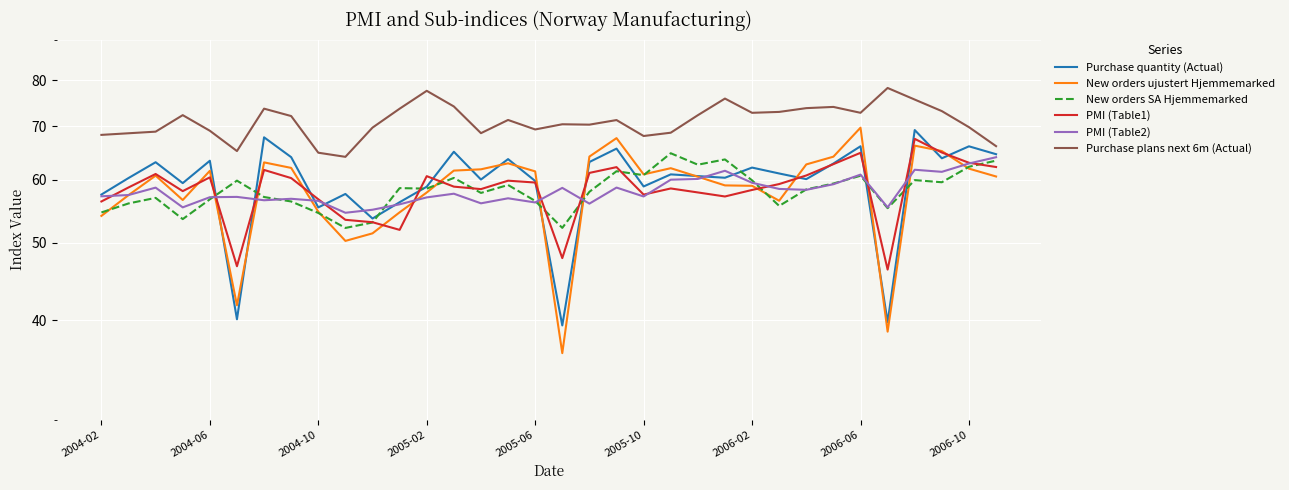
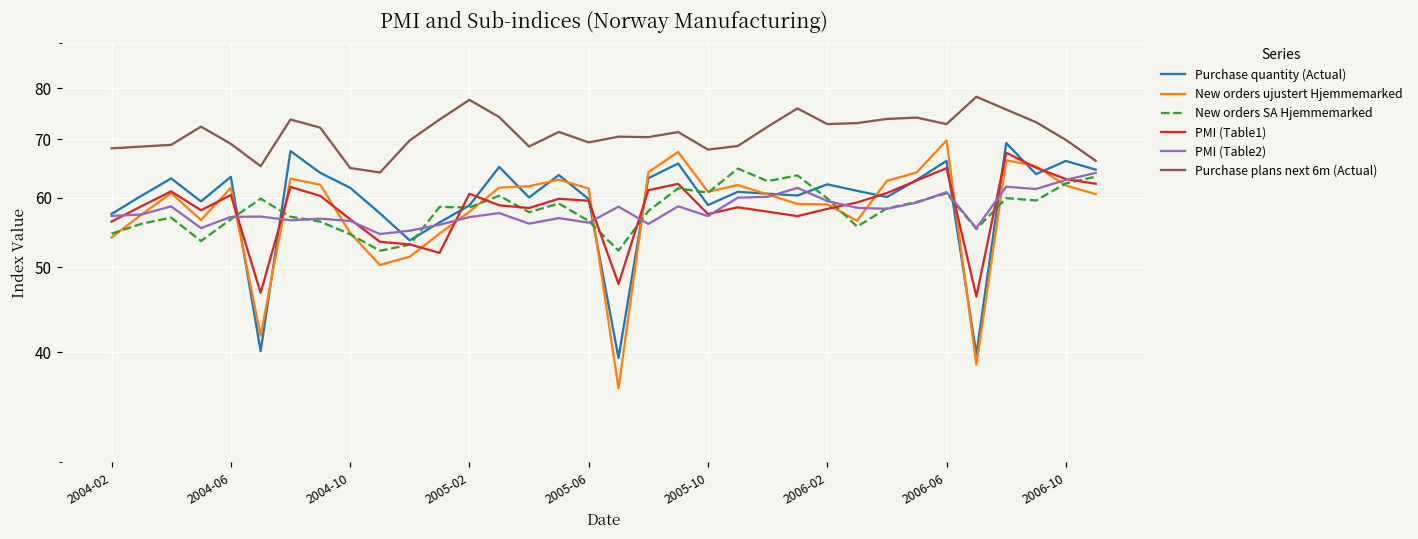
  {
    "Purchase quantity (Actual)": {
      "2004-06": 63,
-     "2004-10": 55,
+     "2004-10": 62,
      "2005-10": 59,
      "2006-02": 62,
      "2006-06": 66,
      "2006-10": 66
    },
    "New orders ujustert Hjemmemarked": {
      "2004-02": 54,
      "2004-06": 62,
      "2005-02": 58,
      "2005-06": 61,
      "2006-02": 59,
      "2006-06": 70
    },
    "New orders SA Hjemmemarked": {
      "2004-02": 55
    },
    "PMI (Table1)": {
      "2004-02": 56,
      "2004-06": 60,
      "2005-02": 61,
      "2006-02": 58,
      "2006-06": 65
    },
    "PMI (Table2)": {
      "2005-02": 57
    },
    "Purchase plans next 6m (Actual)": {
      "2004-02": 68,
      "2004-06": 69,
      "2004-10": 65,
      "2005-02": 78,
      "2005-06": 69,
      "2005-10": 68,
      "2006-02": 73,
      "2006-06": 73,
      "2006-10": 70
    }
  }
